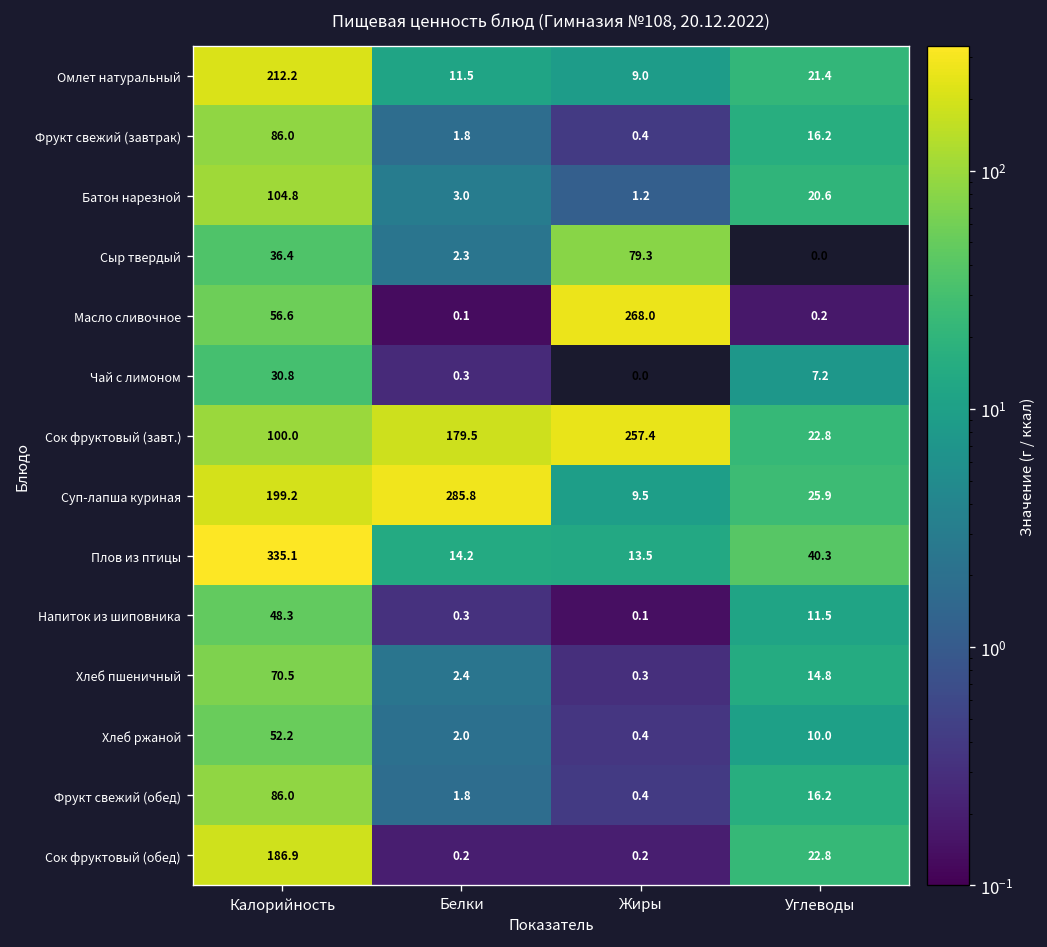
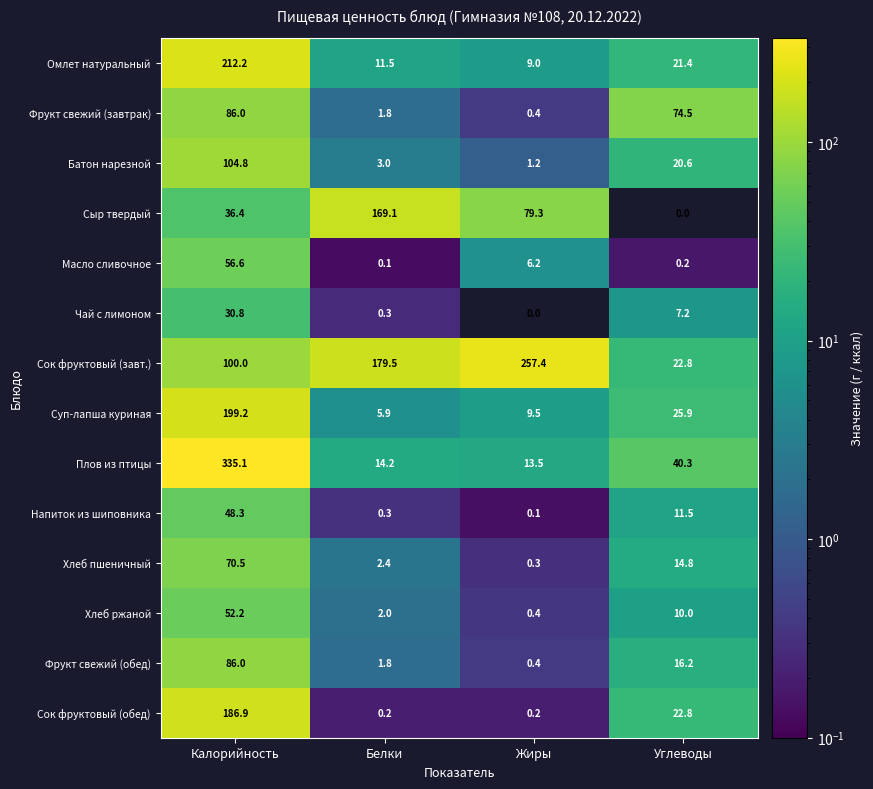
  {
    "Омлет натуральный": {
      "Калорийность": 212.2,
      "Белки": 11.5,
      "Жиры": 9.0,
      "Углеводы": 21.4
    },
    "Фрукт свежий (завтрак)": {
      "Калорийность": 86.0,
      "Белки": 1.8,
      "Жиры": 0.4,
-     "Углеводы": 16.2
+     "Углеводы": 74.5
    },
    "Батон нарезной": {
      "Калорийность": 104.8,
      "Белки": 3.0,
      "Жиры": 1.2,
      "Углеводы": 20.6
    },
    "Сыр твердый": {
      "Калорийность": 36.4,
-     "Белки": 2.3,
+     "Белки": 169.1,
      "Жиры": 79.3
    },
    "Масло сливочное": {
      "Калорийность": 56.6,
      "Белки": 0.1,
-     "Жиры": 268.0,
+     "Жиры": 6.2,
      "Углеводы": 0.2
    },
    "Чай с лимоном": {
      "Калорийность": 30.8,
      "Белки": 0.3,
      "Углеводы": 7.2
    },
    "Сок фруктовый (завт.)": {
      "Калорийность": 100.0,
      "Белки": 179.5,
      "Жиры": 257.4,
      "Углеводы": 22.8
    },
    "Суп-лапша куриная": {
      "Калорийность": 199.2,
-     "Белки": 285.8,
+     "Белки": 5.9,
      "Жиры": 9.5,
      "Углеводы": 25.9
    },
    "Плов из птицы": {
      "Калорийность": 335.1,
      "Белки": 14.2,
      "Жиры": 13.5,
      "Углеводы": 40.3
    },
    "Напиток из шиповника": {
      "Калорийность": 48.3,
      "Белки": 0.3,
      "Жиры": 0.1,
      "Углеводы": 11.5
    },
    "Хлеб пшеничный": {
      "Калорийность": 70.5,
      "Белки": 2.4,
      "Жиры": 0.3,
      "Углеводы": 14.8
    },
    "Хлеб ржаной": {
      "Калорийность": 52.2,
      "Белки": 2.0,
      "Жиры": 0.4,
      "Углеводы": 10.0
    },
    "Фрукт свежий (обед)": {
      "Калорийность": 86.0,
      "Белки": 1.8,
      "Жиры": 0.4,
      "Углеводы": 16.2
    },
    "Сок фруктовый (обед)": {
      "Калорийность": 186.9,
      "Белки": 0.2,
      "Жиры": 0.2,
      "Углеводы": 22.8
    }
  }
